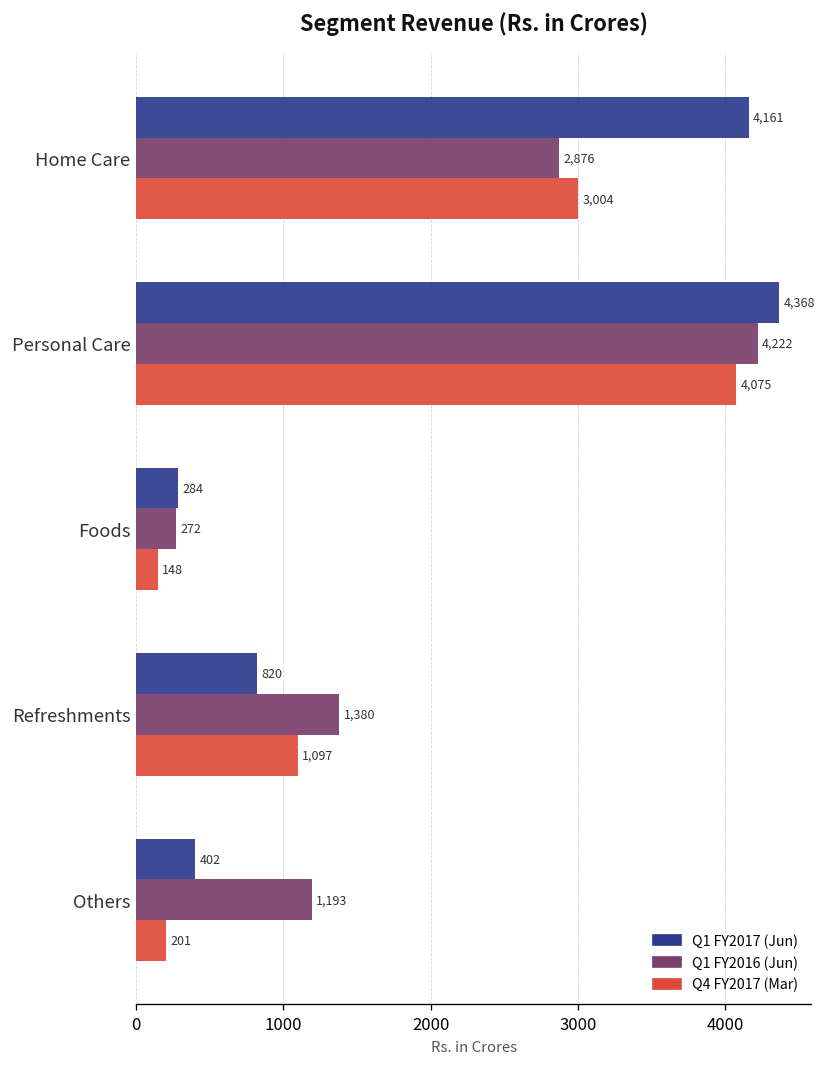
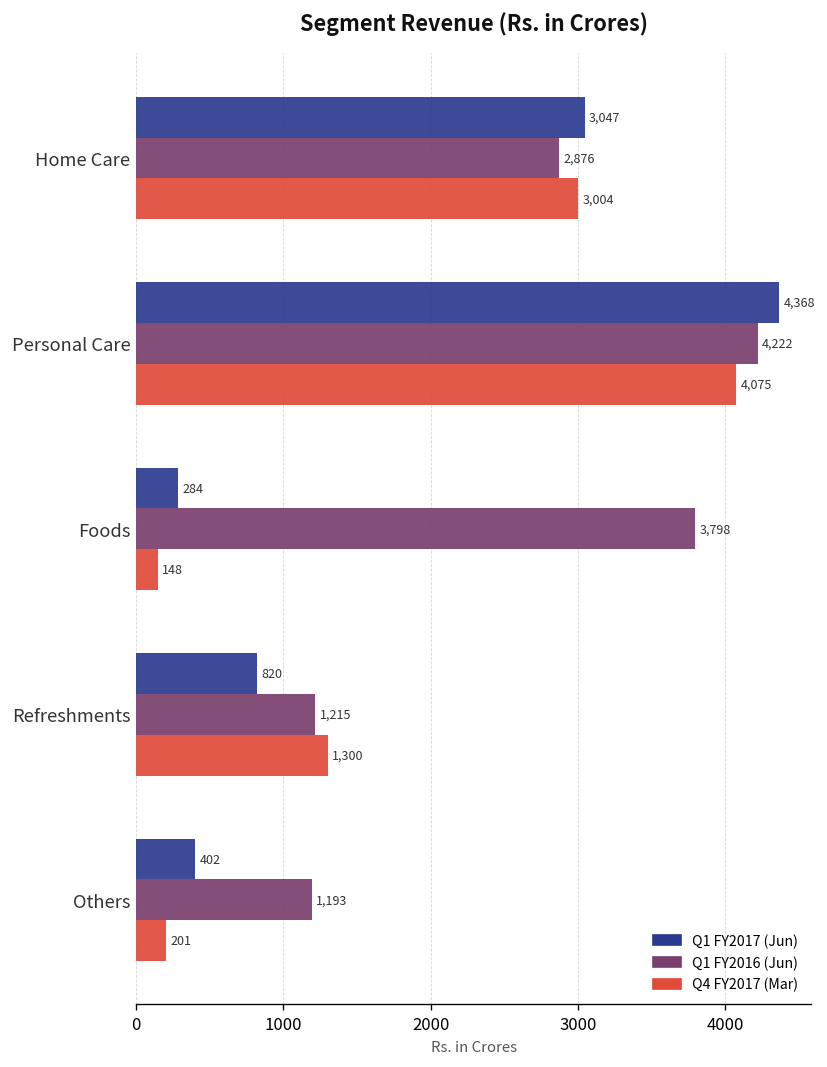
  {
    "Q1 FY2017 (Jun)": {
-     "Home Care": "4,161",
+     "Home Care": "3,047",
      "Personal Care": "4,368",
      "Foods": "284",
      "Refreshments": "820",
      "Others": "402"
    },
    "Q1 FY2016 (Jun)": {
      "Home Care": "2,876",
      "Personal Care": "4,222",
-     "Foods": "272",
-     "Refreshments": "1,380",
+     "Foods": "3,798",
+     "Refreshments": "1,215",
      "Others": "1,193"
    },
    "Q4 FY2017 (Mar)": {
      "Home Care": "3,004",
      "Personal Care": "4,075",
      "Foods": "148",
-     "Refreshments": "1,097",
+     "Refreshments": "1,300",
      "Others": "201"
    }
  }
